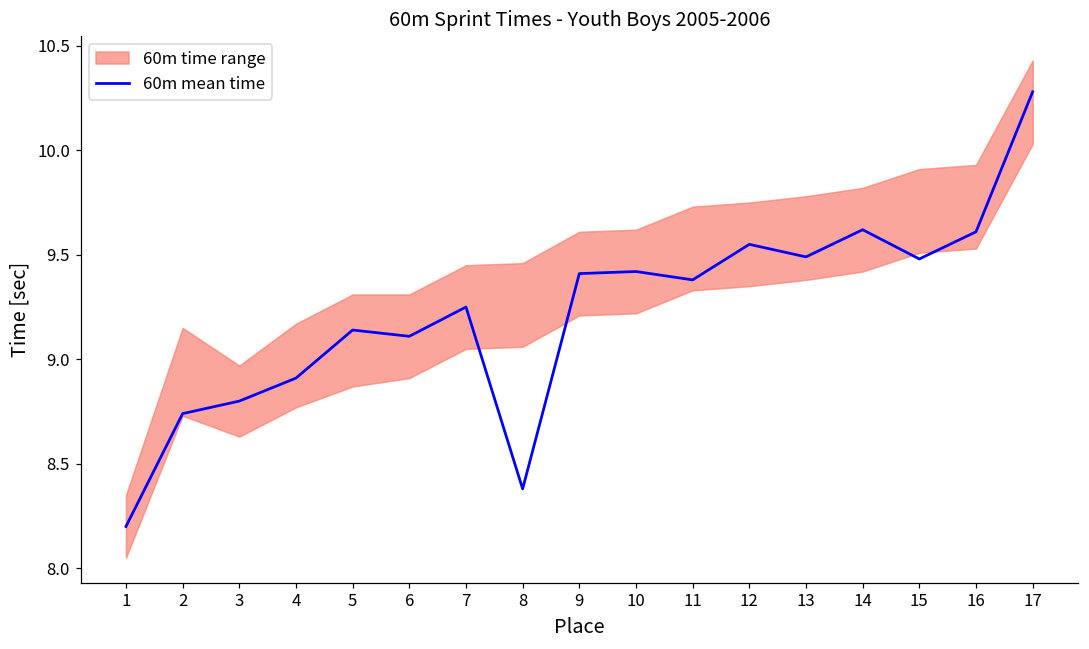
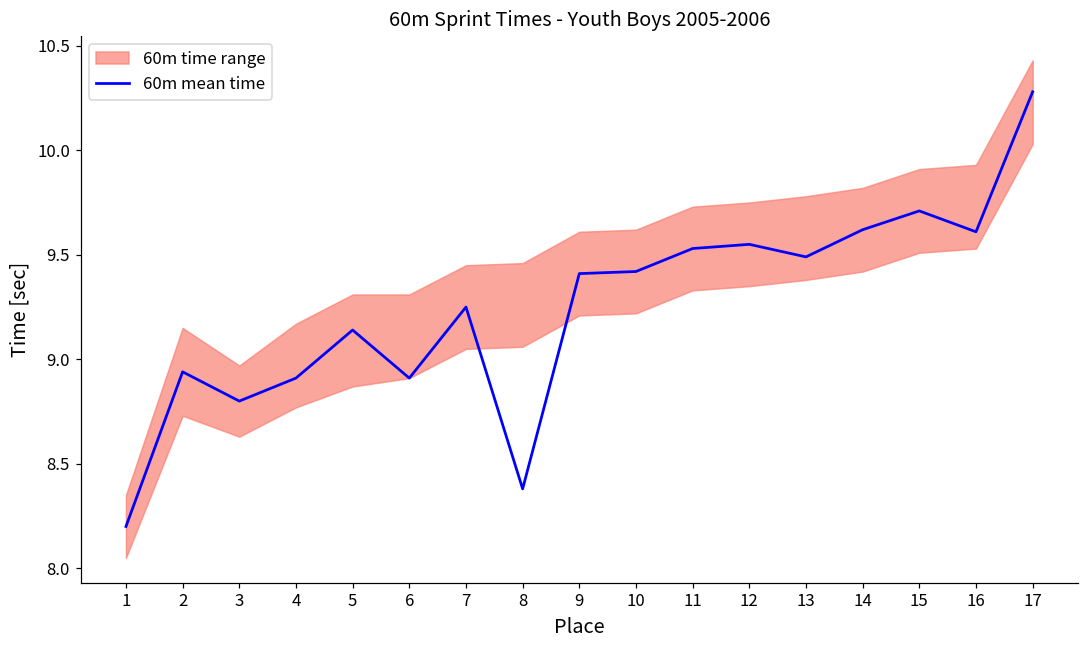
  {
    "60m mean time": {
      "1": 8.20,
-     "2": 8.74,
+     "2": 8.94,
      "3": 8.80,
      "4": 8.91,
      "5": 9.14,
-     "6": 9.11,
+     "6": 8.91,
      "7": 9.25,
      "8": 8.38,
      "9": 9.41,
      "10": 9.42,
-     "11": 9.38,
+     "11": 9.53,
      "12": 9.55,
      "13": 9.49,
      "14": 9.62,
-     "15": 9.48,
+     "15": 9.71,
      "16": 9.61,
      "17": 10.28
    }
  }
